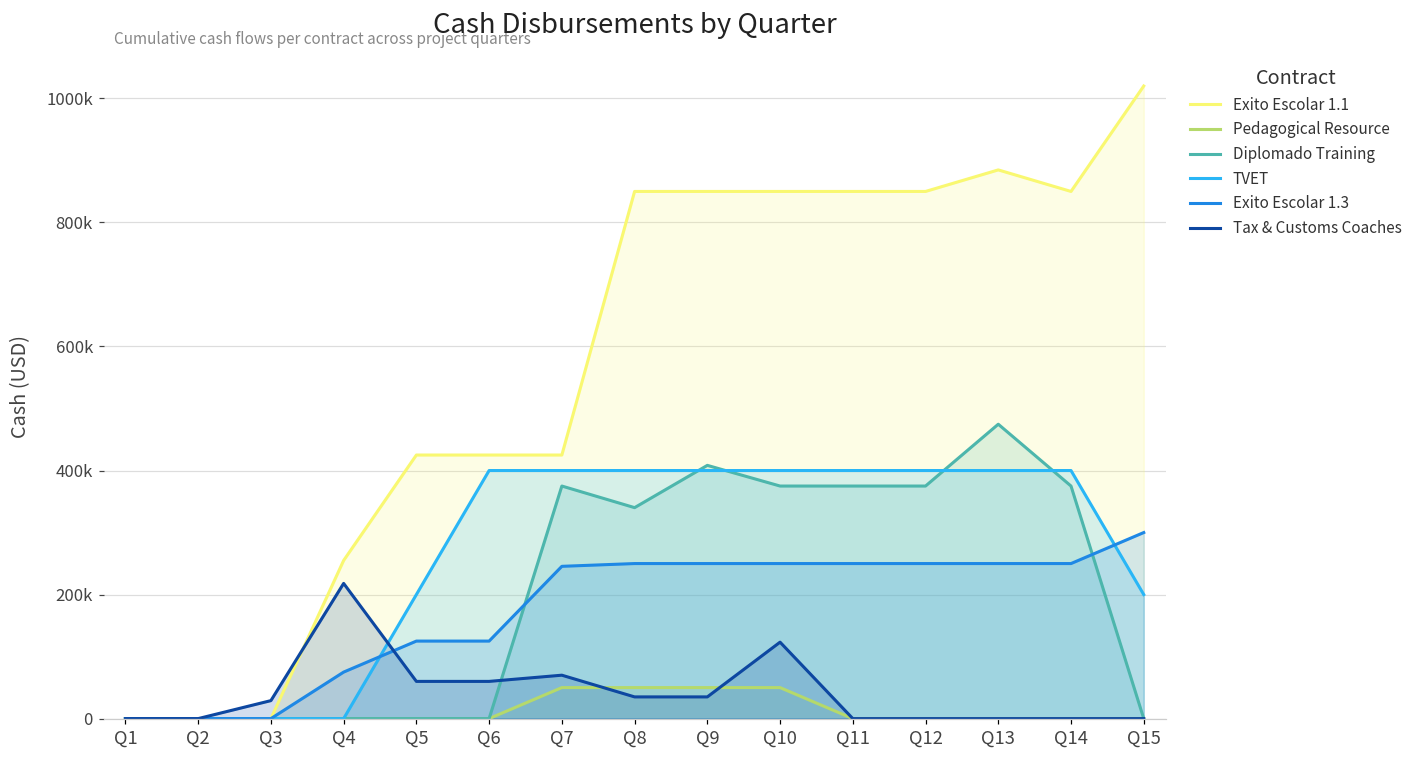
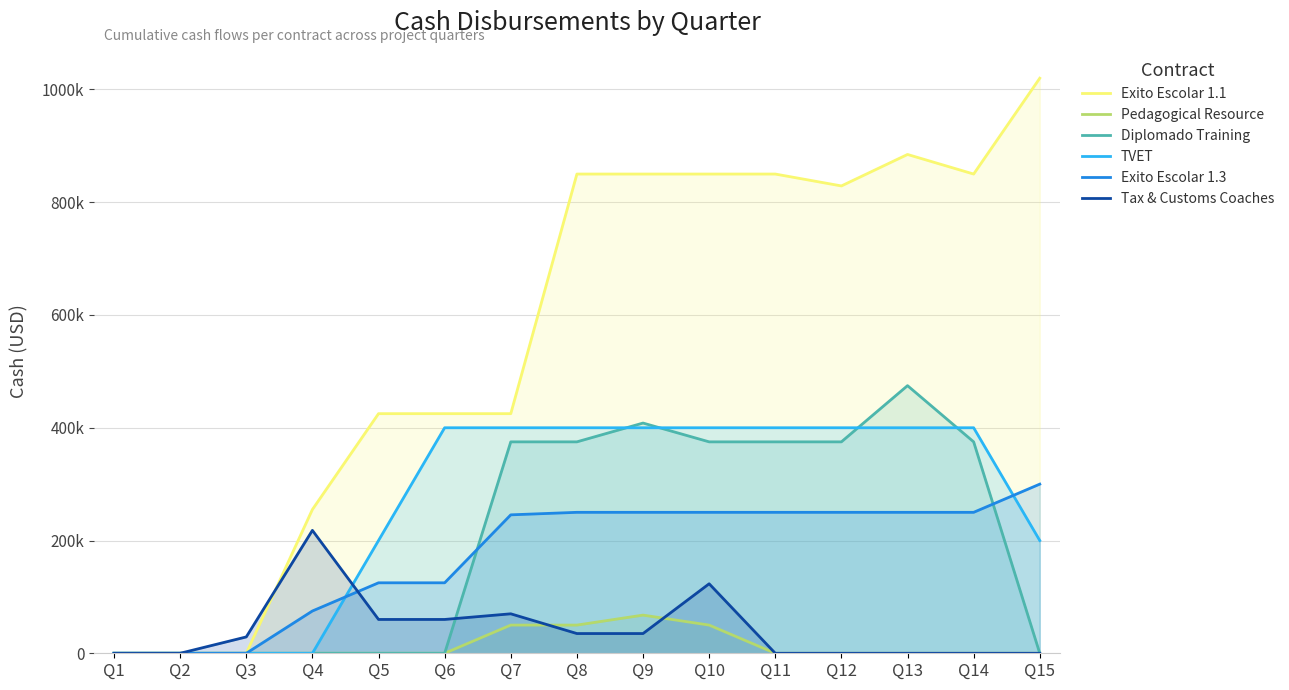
  {
    "Exito Escolar 1.1": {
      "Q4": 260000,
      "Q5": 430000,
      "Q6": 430000,
      "Q7": 430000,
      "Q8": 850000,
      "Q9": 850000,
      "Q10": 850000,
      "Q11": 850000,
-     "Q12": 850000,
+     "Q12": 830000,
      "Q13": 880000,
      "Q14": 850000,
      "Q15": 1020000
    },
    "Pedagogical Resource": {
      "Q7": 50000,
      "Q8": 50000,
-     "Q9": 50000,
+     "Q9": 70000,
      "Q10": 50000
    },
    "Diplomado Training": {
      "Q7": 380000,
-     "Q8": 340000,
+     "Q8": 380000,
      "Q9": 410000,
      "Q10": 380000,
      "Q11": 380000,
      "Q12": 380000,
      "Q13": 470000,
      "Q14": 380000
    },
    "Tax & Customs Coaches": {
      "Q3": 30000,
      "Q4": 220000,
      "Q5": 60000,
      "Q6": 60000,
      "Q7": 70000,
      "Q8": 40000,
      "Q9": 40000,
      "Q10": 120000
    }
  }
